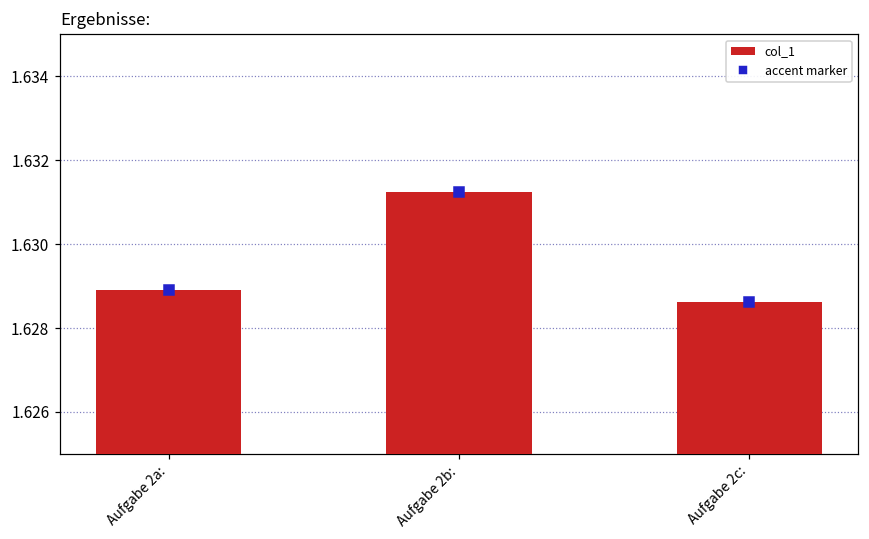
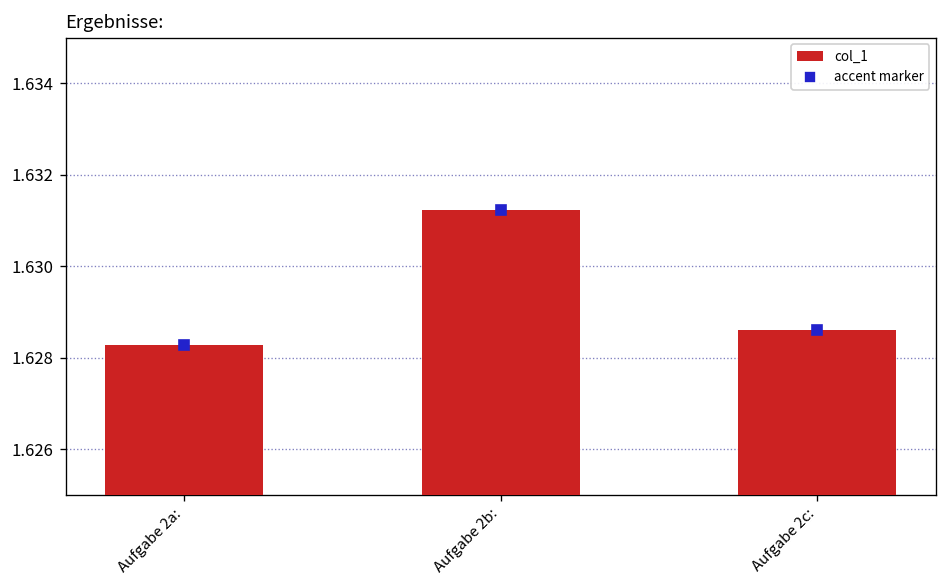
  {
    "col_1": {
-     "Aufgabe 2a:": 1.6289,
+     "Aufgabe 2a:": 1.6283,
      "Aufgabe 2b:": 1.6312,
      "Aufgabe 2c:": 1.6286
    }
  }
